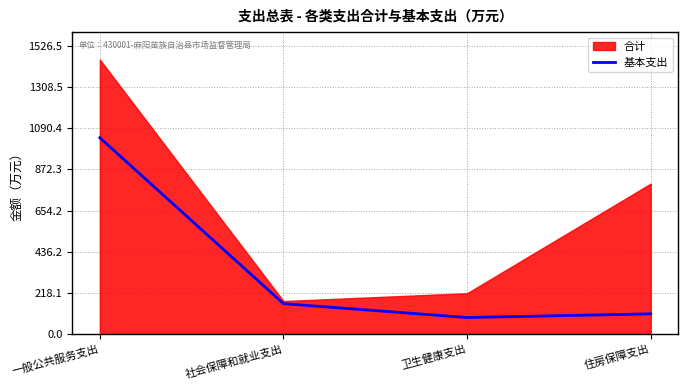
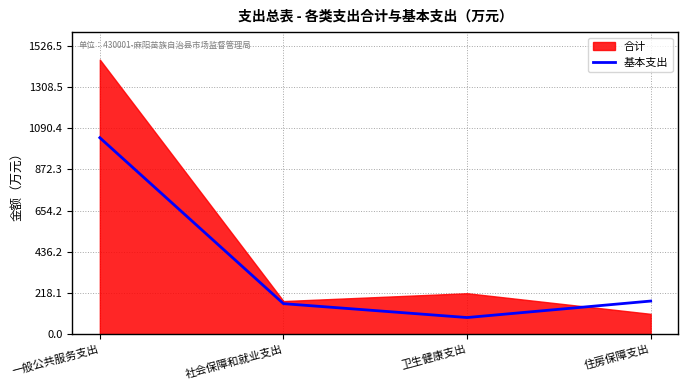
  {
    "基本支出": {
      "一般公共服务支出": 1040,
      "社会保障和就业支出": 160,
      "卫生健康支出": 90,
-     "住房保障支出": 110
+     "住房保障支出": 180
    },
    "合计": {
      "社会保障和就业支出": 180,
      "卫生健康支出": 220,
-     "住房保障支出": 800
+     "住房保障支出": 110
    }
  }
